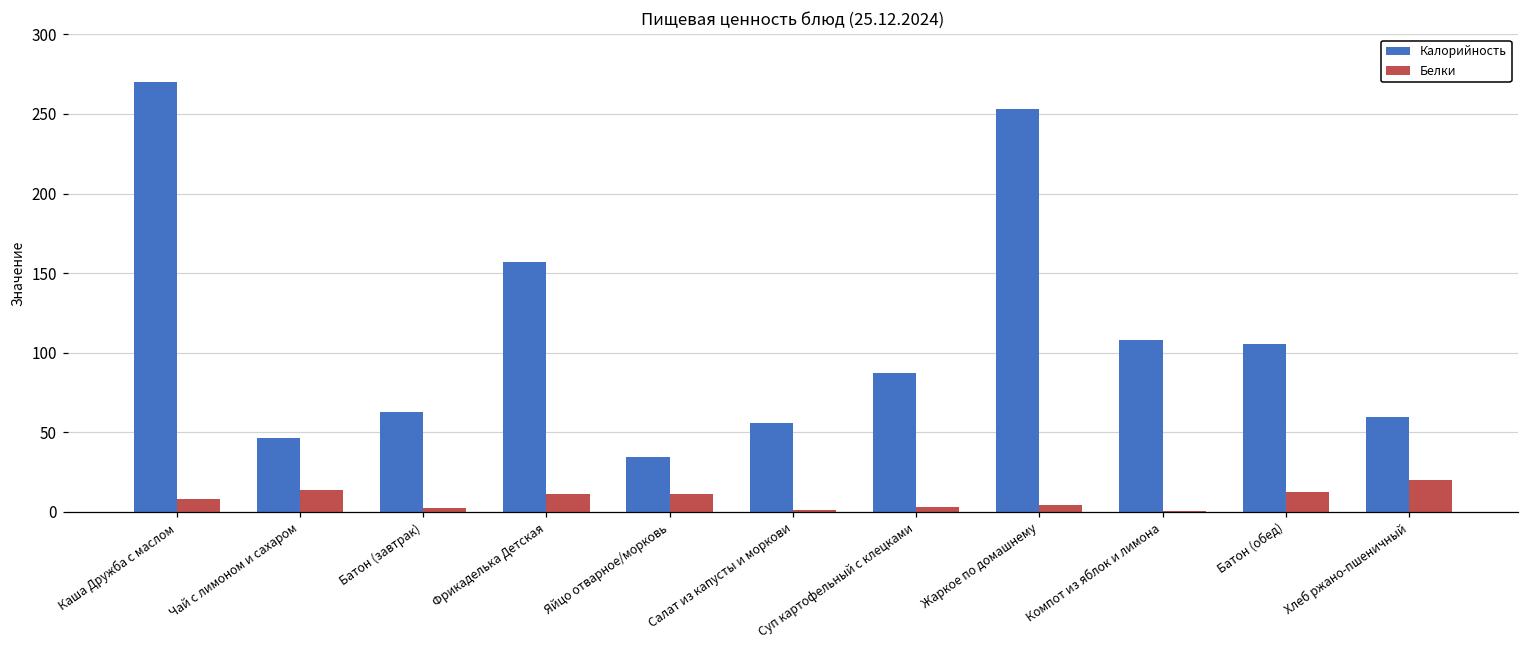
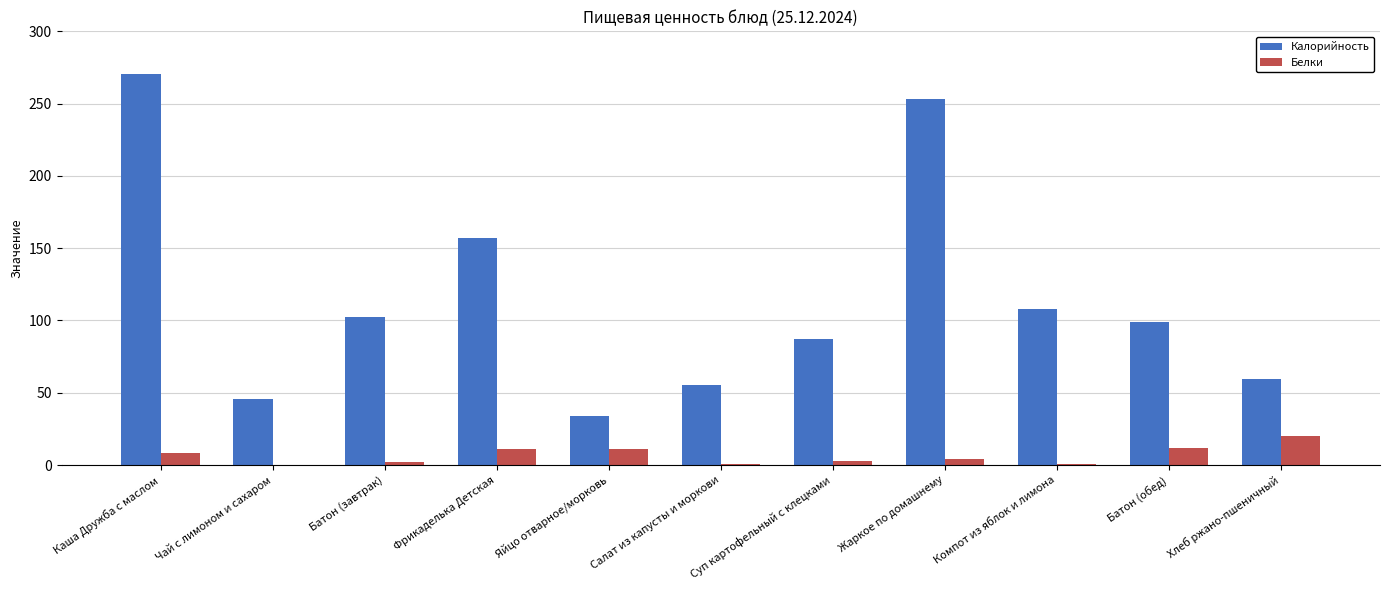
  {
    "Калорийность": {
      "Каша Дружба с маслом": 270,
      "Чай с лимоном и сахаром": 46,
-     "Батон (завтрак)": 63,
+     "Батон (завтрак)": 102,
      "Фрикаделька Детская": 157,
      "Яйцо отварное/морковь": 34,
      "Салат из капусты и моркови": 56,
      "Суп картофельный с клецками": 87,
      "Жаркое по домашнему": 253,
      "Компот из яблок и лимона": 108,
-     "Батон (обед)": 106,
+     "Батон (обед)": 99,
      "Хлеб ржано-пшеничный": 60
    },
    "Белки": {
      "Каша Дружба с маслом": 8,
-     "Чай с лимоном и сахаром": 13,
+     "Чай с лимоном и сахаром": 0,
      "Батон (завтрак)": 2,
      "Фрикаделька Детская": 11,
      "Яйцо отварное/морковь": 11,
      "Суп картофельный с клецками": 3,
      "Жаркое по домашнему": 4,
      "Батон (обед)": 12,
      "Хлеб ржано-пшеничный": 20
    }
  }
